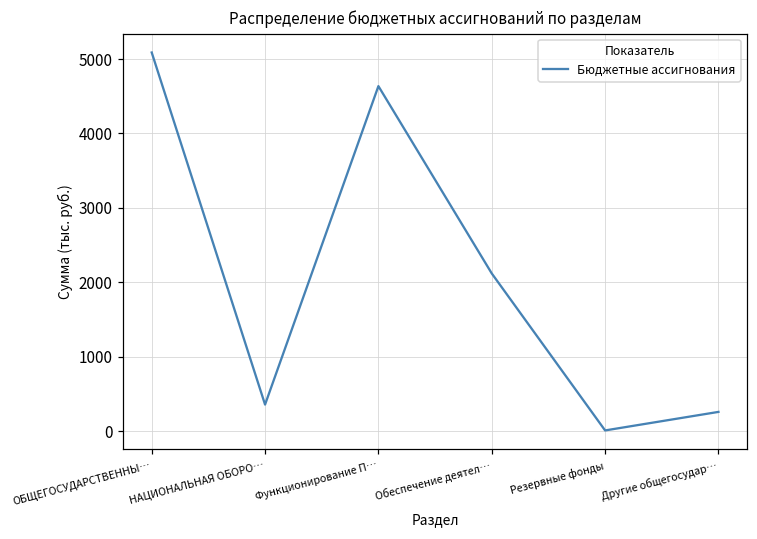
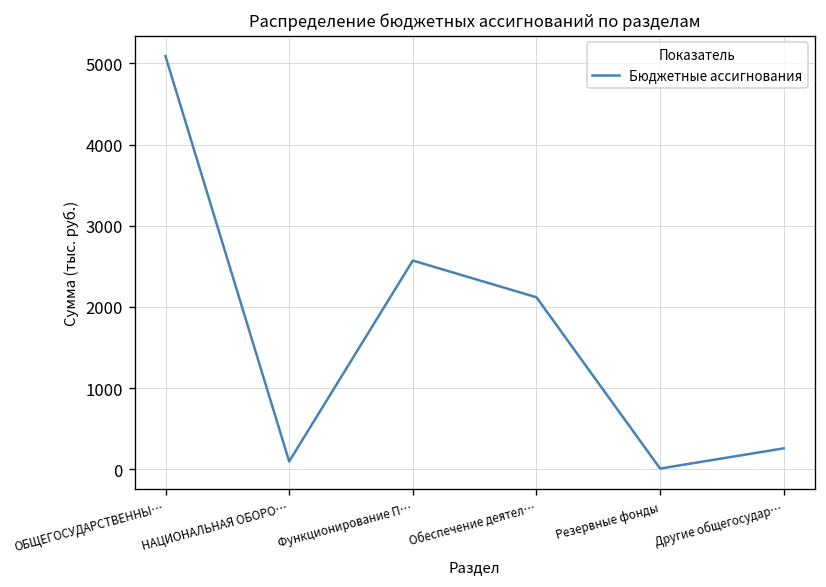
  {
    "ОБЩЕГОСУДАРСТВЕННЫ…": 5100,
-   "НАЦИОНАЛЬНАЯ ОБОРО…": 400,
-   "Функционирование П…": 4600,
+   "НАЦИОНАЛЬНАЯ ОБОРО…": 100,
+   "Функционирование П…": 2600,
    "Обеспечение деятел…": 2100,
    "Резервные фонды": 0,
    "Другие общегосудар…": 300
  }
